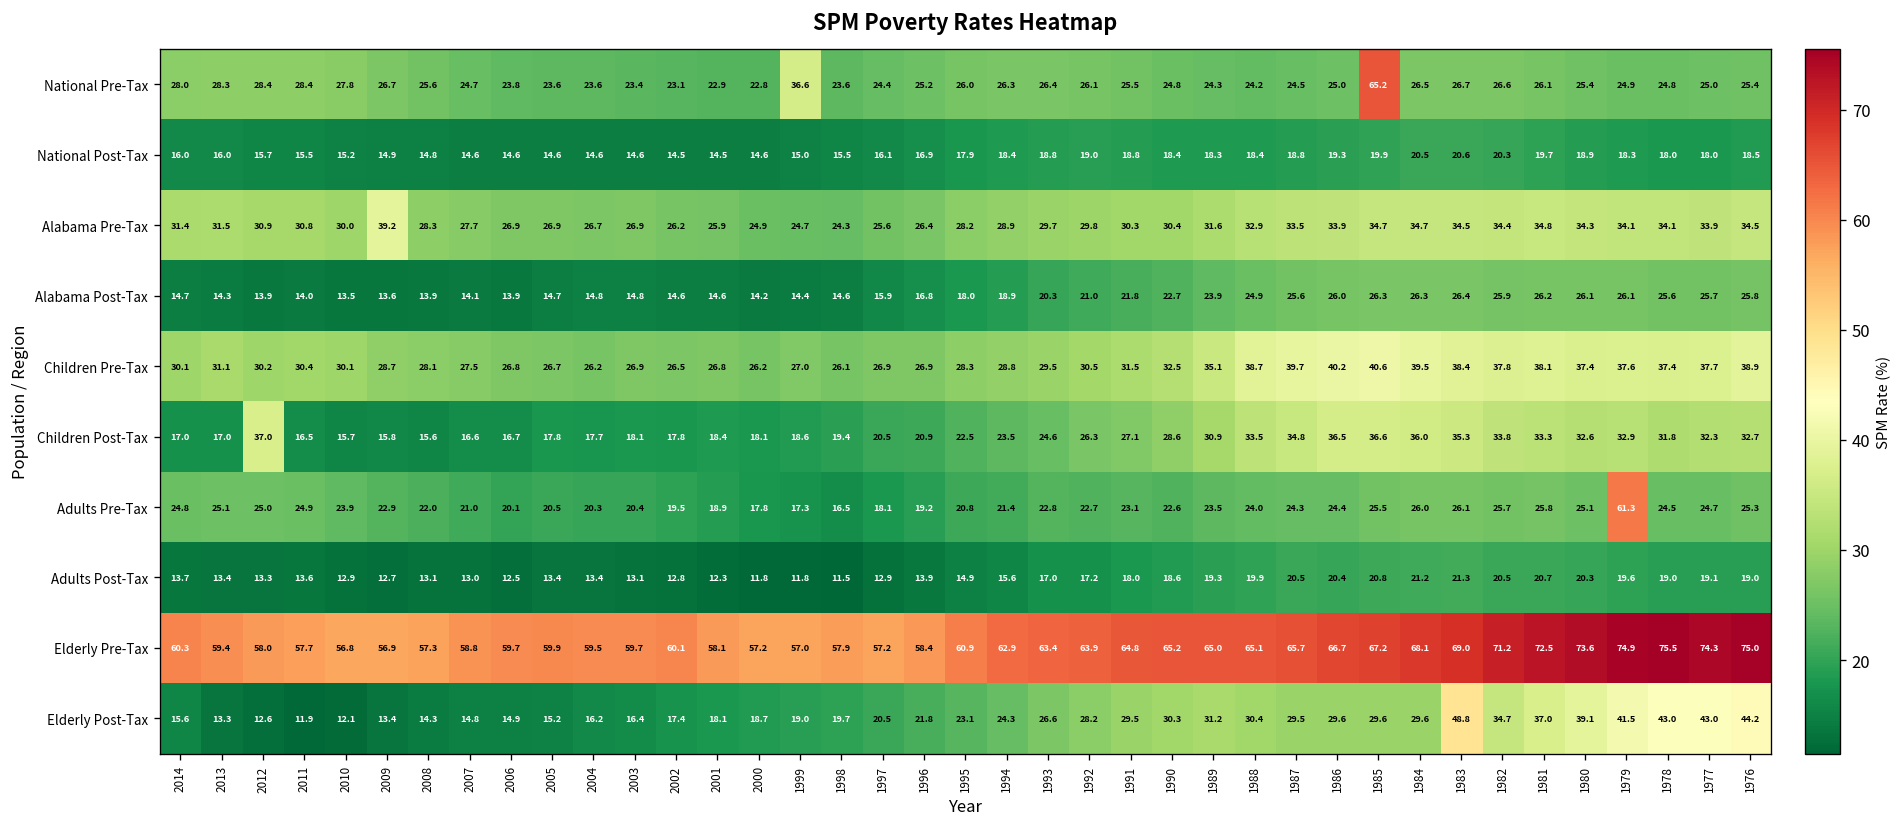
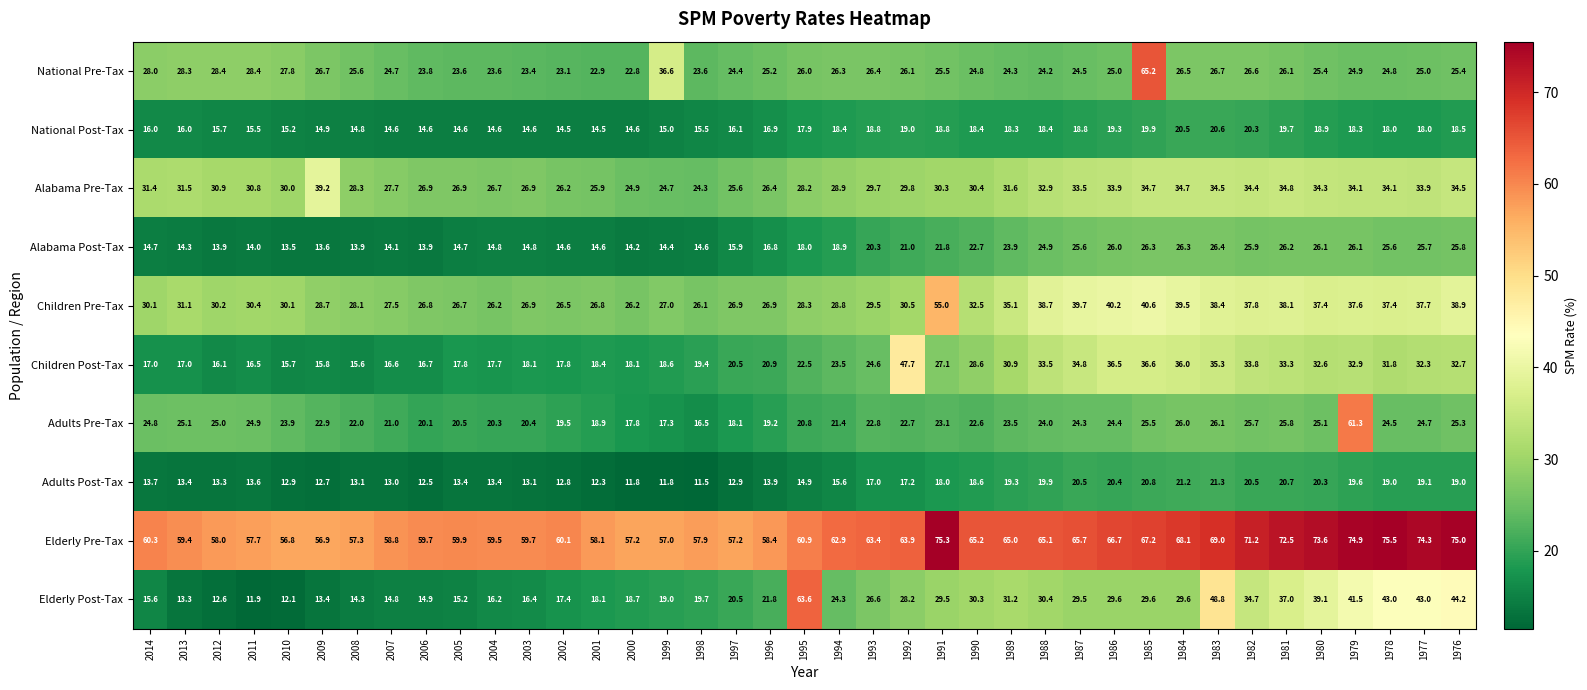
  {
    "Children Pre-Tax": {
      "2014": 30.1,
      "2013": 31.1,
      "2012": 30.2,
      "2011": 30.4,
      "2010": 30.1,
      "2009": 28.7,
      "2008": 28.1,
      "2007": 27.5,
      "2006": 26.8,
      "2005": 26.7,
      "2004": 26.2,
      "2003": 26.9,
      "2002": 26.5,
      "2001": 26.8,
      "2000": 26.2,
      "1999": 27.0,
      "1998": 26.1,
      "1997": 26.9,
      "1996": 26.9,
      "1995": 28.3,
      "1994": 28.8,
      "1993": 29.5,
      "1992": 30.5,
-     "1991": 31.5,
+     "1991": 55.0,
      "1990": 32.5,
      "1989": 35.1,
      "1988": 38.7,
      "1987": 39.7,
      "1986": 40.2,
      "1985": 40.6,
      "1984": 39.5,
      "1983": 38.4,
      "1982": 37.8,
      "1981": 38.1,
      "1980": 37.4,
      "1979": 37.6,
      "1978": 37.4,
      "1977": 37.7,
      "1976": 38.9
    },
    "Children Post-Tax": {
      "2014": 17.0,
      "2013": 17.0,
-     "2012": 37.0,
+     "2012": 16.1,
      "2011": 16.5,
      "2010": 15.7,
      "2009": 15.8,
      "2008": 15.6,
      "2007": 16.6,
      "2006": 16.7,
      "2005": 17.8,
      "2004": 17.7,
      "2003": 18.1,
      "2002": 17.8,
      "2001": 18.4,
      "2000": 18.1,
      "1999": 18.6,
      "1998": 19.4,
      "1997": 20.5,
      "1996": 20.9,
      "1995": 22.5,
      "1994": 23.5,
      "1993": 24.6,
-     "1992": 26.3,
+     "1992": 47.7,
      "1991": 27.1,
      "1990": 28.6,
      "1989": 30.9,
      "1988": 33.5,
      "1987": 34.8,
      "1986": 36.5,
      "1985": 36.6,
      "1984": 36.0,
      "1983": 35.3,
      "1982": 33.8,
      "1981": 33.3,
      "1980": 32.6,
      "1979": 32.9,
      "1978": 31.8,
      "1977": 32.3,
      "1976": 32.7
    },
    "Elderly Pre-Tax": {
      "2014": 60.3,
      "2013": 59.4,
      "2012": 58.0,
      "2011": 57.7,
      "2010": 56.8,
      "2009": 56.9,
      "2008": 57.3,
      "2007": 58.8,
      "2006": 59.7,
      "2005": 59.9,
      "2004": 59.5,
      "2003": 59.7,
      "2002": 60.1,
      "2001": 58.1,
      "2000": 57.2,
      "1999": 57.0,
      "1998": 57.9,
      "1997": 57.2,
      "1996": 58.4,
      "1995": 60.9,
      "1994": 62.9,
      "1993": 63.4,
      "1992": 63.9,
-     "1991": 64.8,
+     "1991": 75.3,
      "1990": 65.2,
      "1989": 65.0,
      "1988": 65.1,
      "1987": 65.7,
      "1986": 66.7,
      "1985": 67.2,
      "1984": 68.1,
      "1983": 69.0,
      "1982": 71.2,
      "1981": 72.5,
      "1980": 73.6,
      "1979": 74.9,
      "1978": 75.5,
      "1977": 74.3,
      "1976": 75.0
    },
    "Elderly Post-Tax": {
      "2014": 15.6,
      "2013": 13.3,
      "2012": 12.6,
      "2011": 11.9,
      "2010": 12.1,
      "2009": 13.4,
      "2008": 14.3,
      "2007": 14.8,
      "2006": 14.9,
      "2005": 15.2,
      "2004": 16.2,
      "2003": 16.4,
      "2002": 17.4,
      "2001": 18.1,
      "2000": 18.7,
      "1999": 19.0,
      "1998": 19.7,
      "1997": 20.5,
      "1996": 21.8,
-     "1995": 23.1,
+     "1995": 63.6,
      "1994": 24.3,
      "1993": 26.6,
      "1992": 28.2,
      "1991": 29.5,
      "1990": 30.3,
      "1989": 31.2,
      "1988": 30.4,
      "1987": 29.5,
      "1986": 29.6,
      "1985": 29.6,
      "1984": 29.6,
      "1983": 48.8,
      "1982": 34.7,
      "1981": 37.0,
      "1980": 39.1,
      "1979": 41.5,
      "1978": 43.0,
      "1977": 43.0,
      "1976": 44.2
    }
  }
